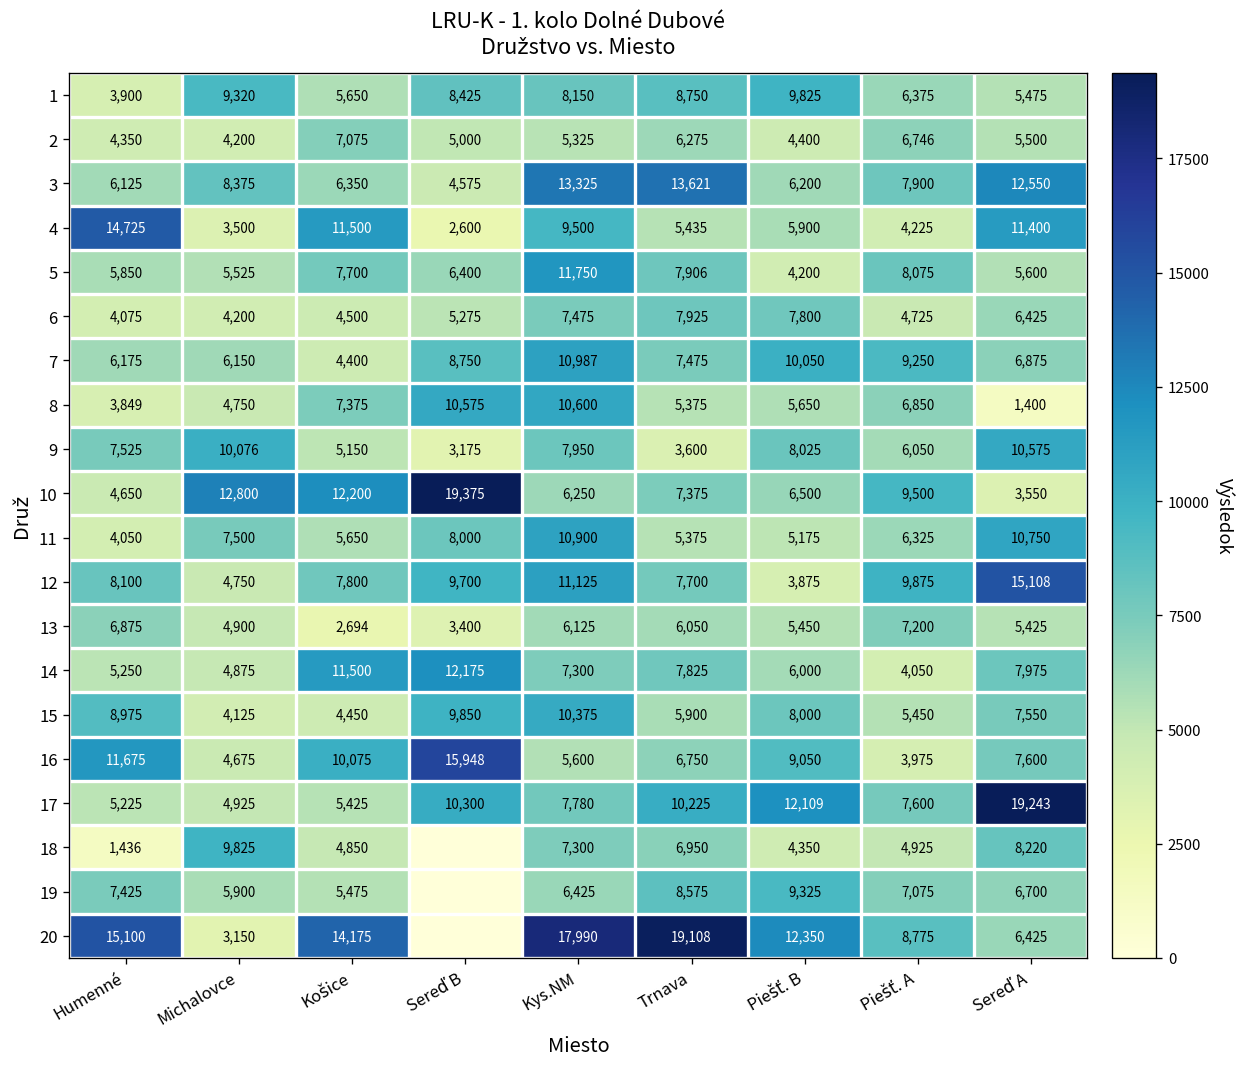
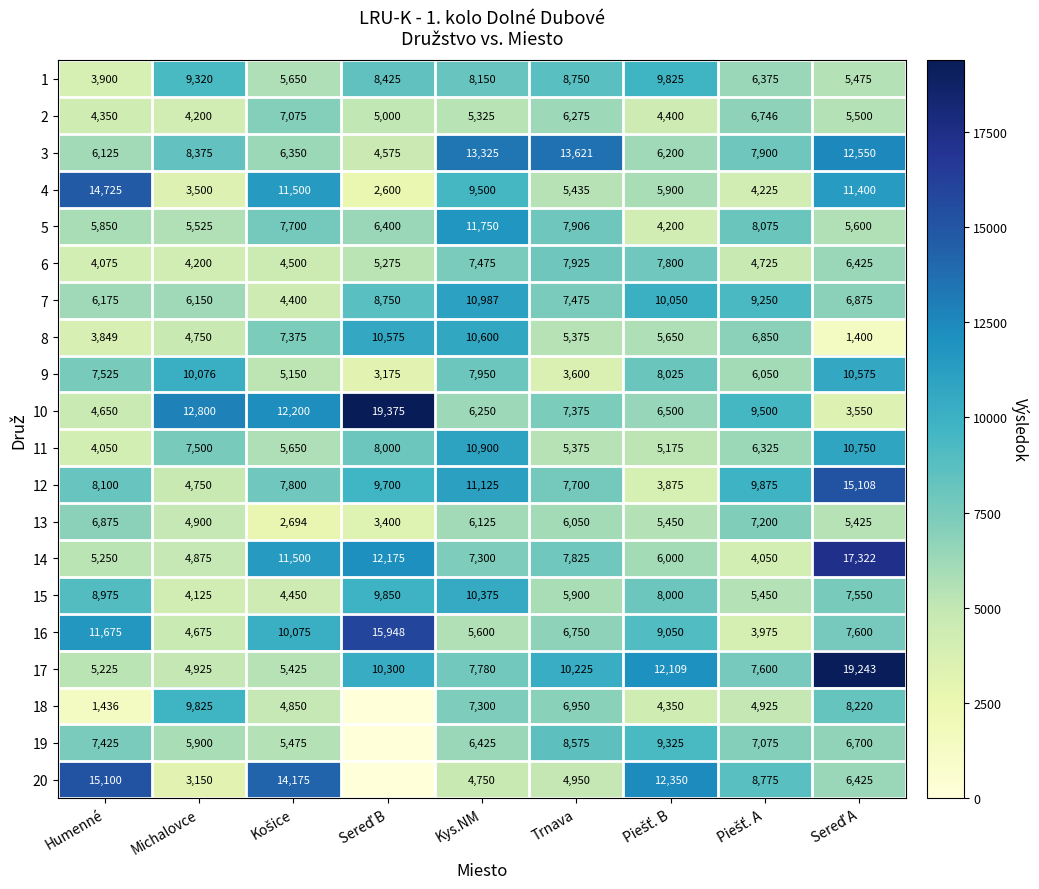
  {
    "1": {
      "Humenné": "3,900",
      "Michalovce": "9,320",
      "Košice": "5,650",
      "Sereď B": "8,425",
      "Kys.NM": "8,150",
      "Trnava": "8,750",
      "Piešť. B": "9,825",
      "Piešť. A": "6,375",
      "Sereď A": "5,475"
    },
    "2": {
      "Humenné": "4,350",
      "Michalovce": "4,200",
      "Košice": "7,075",
      "Sereď B": "5,000",
      "Kys.NM": "5,325",
      "Trnava": "6,275",
      "Piešť. B": "4,400",
      "Piešť. A": "6,746",
      "Sereď A": "5,500"
    },
    "3": {
      "Humenné": "6,125",
      "Michalovce": "8,375",
      "Košice": "6,350",
      "Sereď B": "4,575",
      "Kys.NM": "13,325",
      "Trnava": "13,621",
      "Piešť. B": "6,200",
      "Piešť. A": "7,900",
      "Sereď A": "12,550"
    },
    "4": {
      "Humenné": "14,725",
      "Michalovce": "3,500",
      "Košice": "11,500",
      "Sereď B": "2,600",
      "Kys.NM": "9,500",
      "Trnava": "5,435",
      "Piešť. B": "5,900",
      "Piešť. A": "4,225",
      "Sereď A": "11,400"
    },
    "5": {
      "Humenné": "5,850",
      "Michalovce": "5,525",
      "Košice": "7,700",
      "Sereď B": "6,400",
      "Kys.NM": "11,750",
      "Trnava": "7,906",
      "Piešť. B": "4,200",
      "Piešť. A": "8,075",
      "Sereď A": "5,600"
    },
    "6": {
      "Humenné": "4,075",
      "Michalovce": "4,200",
      "Košice": "4,500",
      "Sereď B": "5,275",
      "Kys.NM": "7,475",
      "Trnava": "7,925",
      "Piešť. B": "7,800",
      "Piešť. A": "4,725",
      "Sereď A": "6,425"
    },
    "7": {
      "Humenné": "6,175",
      "Michalovce": "6,150",
      "Košice": "4,400",
      "Sereď B": "8,750",
      "Kys.NM": "10,987",
      "Trnava": "7,475",
      "Piešť. B": "10,050",
      "Piešť. A": "9,250",
      "Sereď A": "6,875"
    },
    "8": {
      "Humenné": "3,849",
      "Michalovce": "4,750",
      "Košice": "7,375",
      "Sereď B": "10,575",
      "Kys.NM": "10,600",
      "Trnava": "5,375",
      "Piešť. B": "5,650",
      "Piešť. A": "6,850",
      "Sereď A": "1,400"
    },
    "9": {
      "Humenné": "7,525",
      "Michalovce": "10,076",
      "Košice": "5,150",
      "Sereď B": "3,175",
      "Kys.NM": "7,950",
      "Trnava": "3,600",
      "Piešť. B": "8,025",
      "Piešť. A": "6,050",
      "Sereď A": "10,575"
    },
    "10": {
      "Humenné": "4,650",
      "Michalovce": "12,800",
      "Košice": "12,200",
      "Sereď B": "19,375",
      "Kys.NM": "6,250",
      "Trnava": "7,375",
      "Piešť. B": "6,500",
      "Piešť. A": "9,500",
      "Sereď A": "3,550"
    },
    "11": {
      "Humenné": "4,050",
      "Michalovce": "7,500",
      "Košice": "5,650",
      "Sereď B": "8,000",
      "Kys.NM": "10,900",
      "Trnava": "5,375",
      "Piešť. B": "5,175",
      "Piešť. A": "6,325",
      "Sereď A": "10,750"
    },
    "12": {
      "Humenné": "8,100",
      "Michalovce": "4,750",
      "Košice": "7,800",
      "Sereď B": "9,700",
      "Kys.NM": "11,125",
      "Trnava": "7,700",
      "Piešť. B": "3,875",
      "Piešť. A": "9,875",
      "Sereď A": "15,108"
    },
    "13": {
      "Humenné": "6,875",
      "Michalovce": "4,900",
      "Košice": "2,694",
      "Sereď B": "3,400",
      "Kys.NM": "6,125",
      "Trnava": "6,050",
      "Piešť. B": "5,450",
      "Piešť. A": "7,200",
      "Sereď A": "5,425"
    },
    "14": {
      "Humenné": "5,250",
      "Michalovce": "4,875",
      "Košice": "11,500",
      "Sereď B": "12,175",
      "Kys.NM": "7,300",
      "Trnava": "7,825",
      "Piešť. B": "6,000",
      "Piešť. A": "4,050",
-     "Sereď A": "7,975"
+     "Sereď A": "17,322"
    },
    "15": {
      "Humenné": "8,975",
      "Michalovce": "4,125",
      "Košice": "4,450",
      "Sereď B": "9,850",
      "Kys.NM": "10,375",
      "Trnava": "5,900",
      "Piešť. B": "8,000",
      "Piešť. A": "5,450",
      "Sereď A": "7,550"
    },
    "16": {
      "Humenné": "11,675",
      "Michalovce": "4,675",
      "Košice": "10,075",
      "Sereď B": "15,948",
      "Kys.NM": "5,600",
      "Trnava": "6,750",
      "Piešť. B": "9,050",
      "Piešť. A": "3,975",
      "Sereď A": "7,600"
    },
    "17": {
      "Humenné": "5,225",
      "Michalovce": "4,925",
      "Košice": "5,425",
      "Sereď B": "10,300",
      "Kys.NM": "7,780",
      "Trnava": "10,225",
      "Piešť. B": "12,109",
      "Piešť. A": "7,600",
      "Sereď A": "19,243"
    },
    "18": {
      "Humenné": "1,436",
      "Michalovce": "9,825",
      "Košice": "4,850",
      "Kys.NM": "7,300",
      "Trnava": "6,950",
      "Piešť. B": "4,350",
      "Piešť. A": "4,925",
      "Sereď A": "8,220"
    },
    "19": {
      "Humenné": "7,425",
      "Michalovce": "5,900",
      "Košice": "5,475",
      "Kys.NM": "6,425",
      "Trnava": "8,575",
      "Piešť. B": "9,325",
      "Piešť. A": "7,075",
      "Sereď A": "6,700"
    },
    "20": {
      "Humenné": "15,100",
      "Michalovce": "3,150",
      "Košice": "14,175",
-     "Kys.NM": "17,990",
-     "Trnava": "19,108",
+     "Kys.NM": "4,750",
+     "Trnava": "4,950",
      "Piešť. B": "12,350",
      "Piešť. A": "8,775",
      "Sereď A": "6,425"
    }
  }
